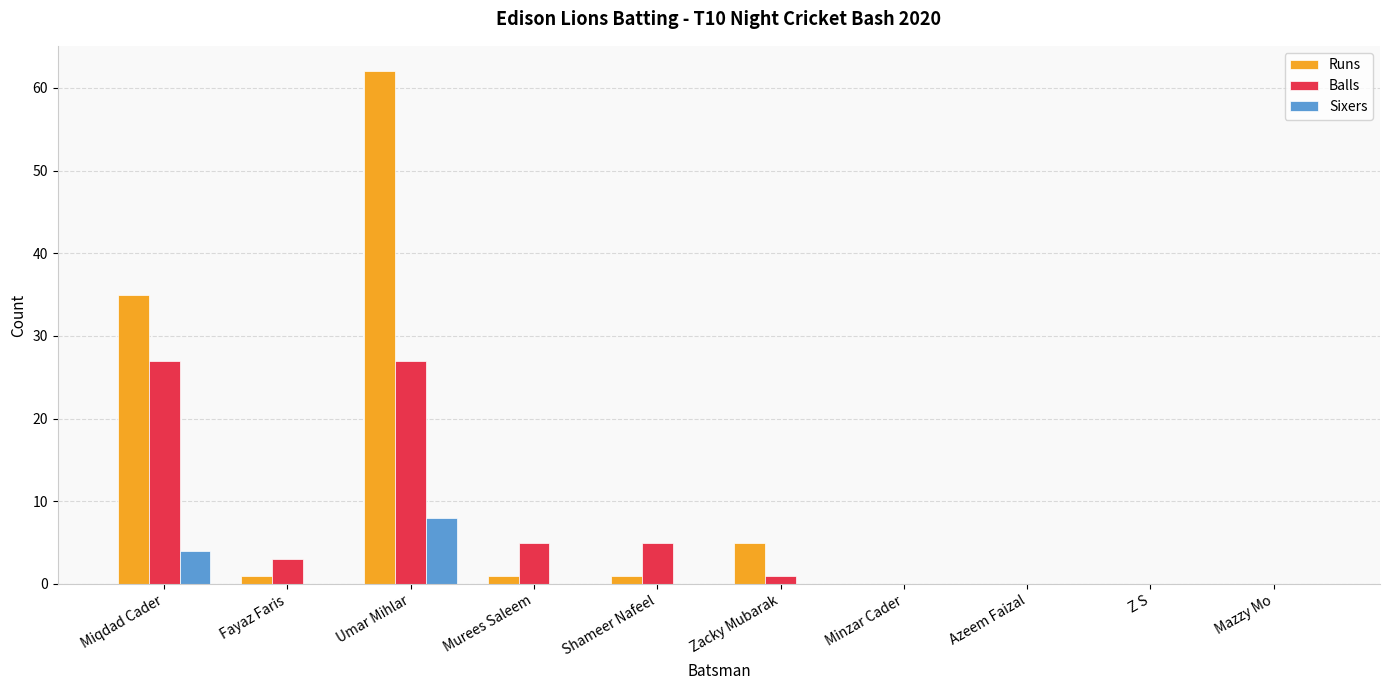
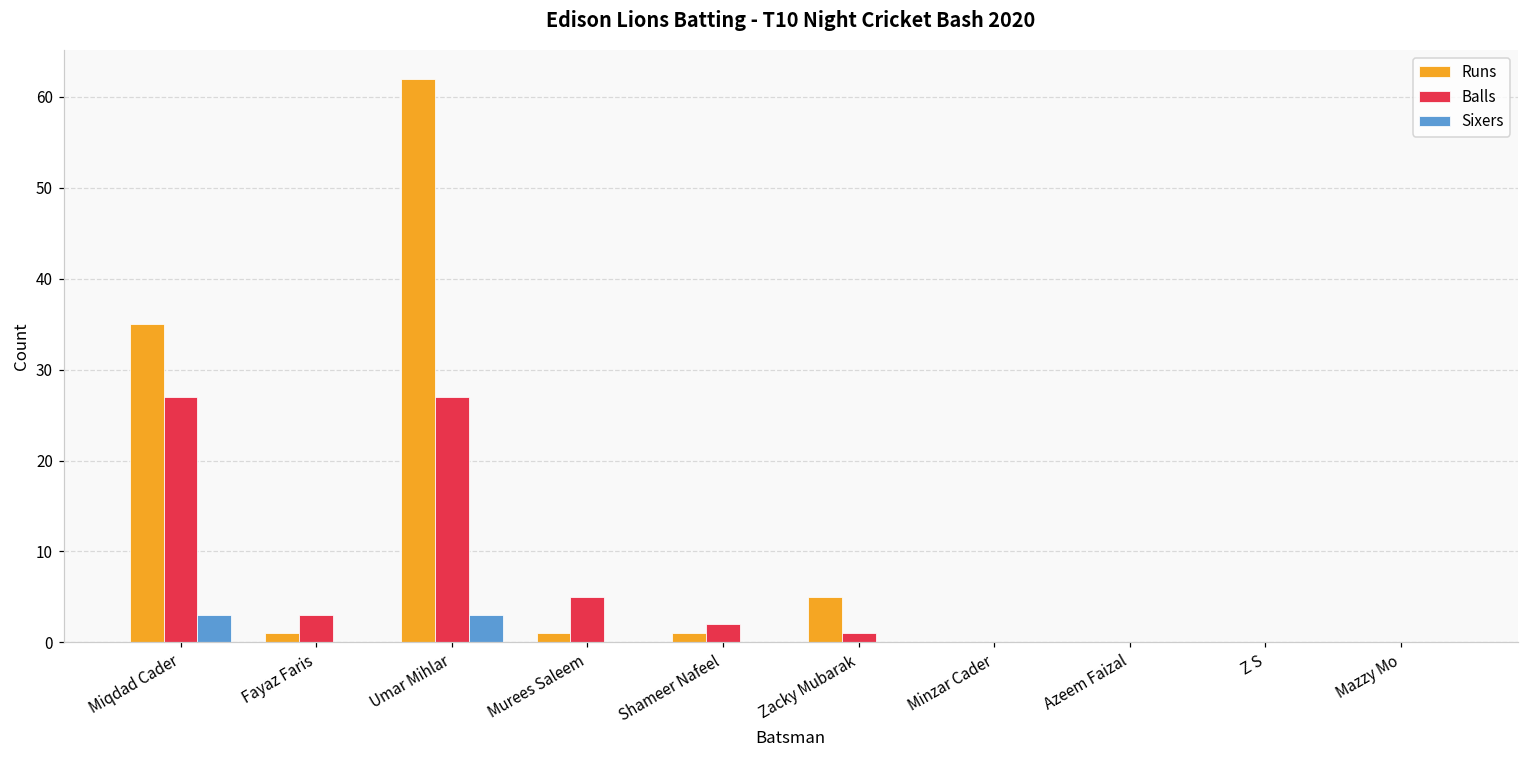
  {
    "Runs": {
      "Miqdad Cader": 35,
      "Fayaz Faris": 1,
      "Umar Mihlar": 62,
      "Murees Saleem": 1,
      "Shameer Nafeel": 1,
      "Zacky Mubarak": 5,
      "Minzar Cader": 0,
      "Azeem Faizal": 0,
      "Z S": 0,
      "Mazzy Mo": 0
    },
    "Balls": {
      "Miqdad Cader": 27,
      "Fayaz Faris": 3,
      "Umar Mihlar": 27,
      "Murees Saleem": 5,
-     "Shameer Nafeel": 5,
+     "Shameer Nafeel": 2,
      "Zacky Mubarak": 1,
      "Minzar Cader": 0,
      "Azeem Faizal": 0,
      "Z S": 0,
      "Mazzy Mo": 0
    },
    "Sixers": {
-     "Miqdad Cader": 4,
+     "Miqdad Cader": 3,
      "Fayaz Faris": 0,
-     "Umar Mihlar": 8,
+     "Umar Mihlar": 3,
      "Murees Saleem": 0,
      "Shameer Nafeel": 0,
      "Zacky Mubarak": 0,
      "Minzar Cader": 0,
      "Azeem Faizal": 0,
      "Z S": 0,
      "Mazzy Mo": 0
    }
  }
